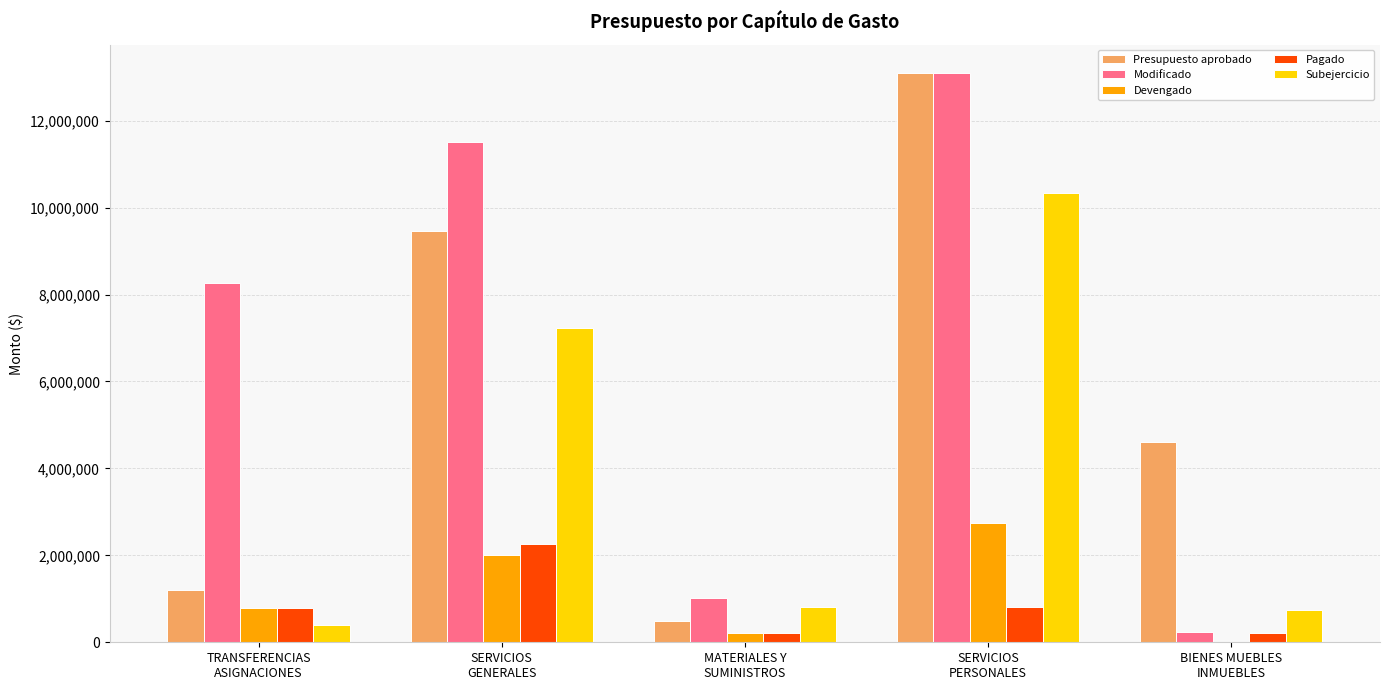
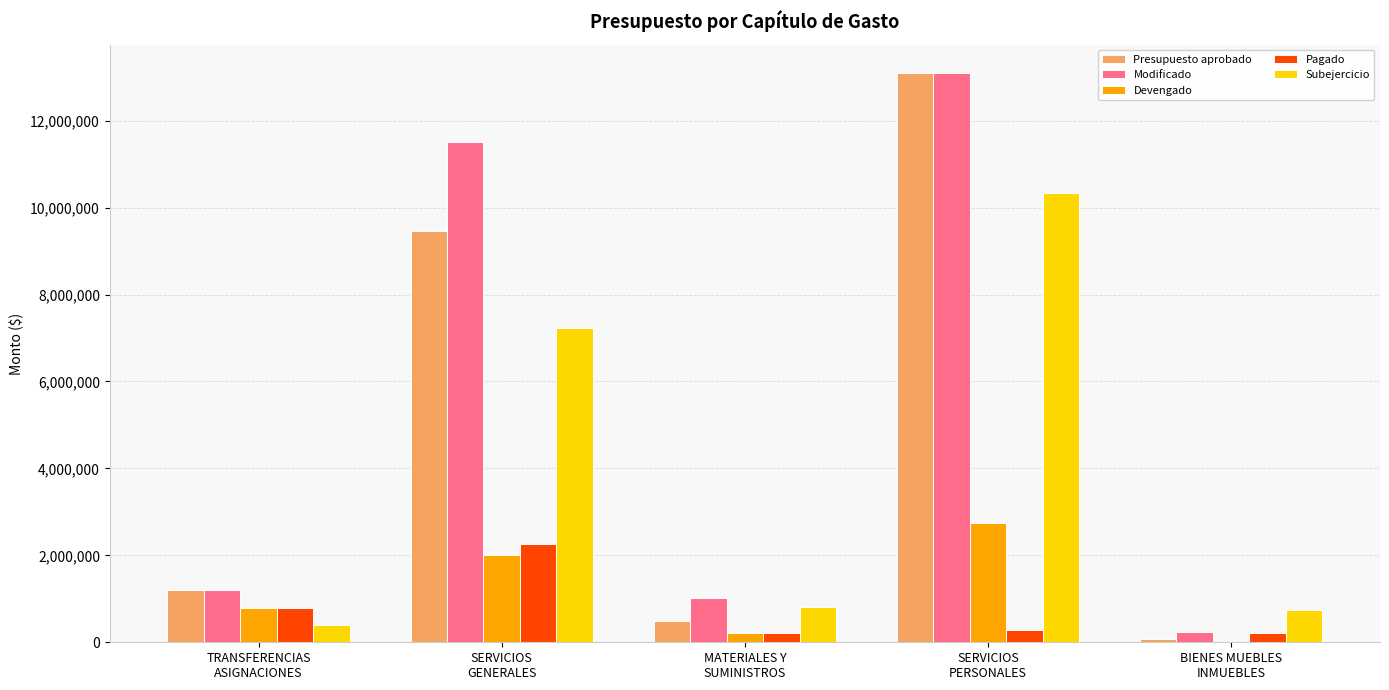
  {
    "Presupuesto aprobado": {
      "TRANSFERENCIAS ASIGNACIONES": "1,200,000",
      "SERVICIOS GENERALES": "9,500,000",
      "MATERIALES Y SUMINISTROS": "500,000",
      "SERVICIOS PERSONALES": "13,100,000",
-     "BIENES MUEBLES INMUEBLES": "4,600,000"
+     "BIENES MUEBLES INMUEBLES": "100,000"
    },
    "Modificado": {
-     "TRANSFERENCIAS ASIGNACIONES": "8,300,000",
+     "TRANSFERENCIAS ASIGNACIONES": "1,200,000",
      "SERVICIOS GENERALES": "11,500,000",
      "MATERIALES Y SUMINISTROS": "1,000,000",
      "SERVICIOS PERSONALES": "13,100,000",
      "BIENES MUEBLES INMUEBLES": "200,000"
    },
    "Pagado": {
      "TRANSFERENCIAS ASIGNACIONES": "800,000",
      "SERVICIOS GENERALES": "2,200,000",
      "MATERIALES Y SUMINISTROS": "200,000",
-     "SERVICIOS PERSONALES": "800,000",
+     "SERVICIOS PERSONALES": "300,000",
      "BIENES MUEBLES INMUEBLES": "200,000"
    }
  }
